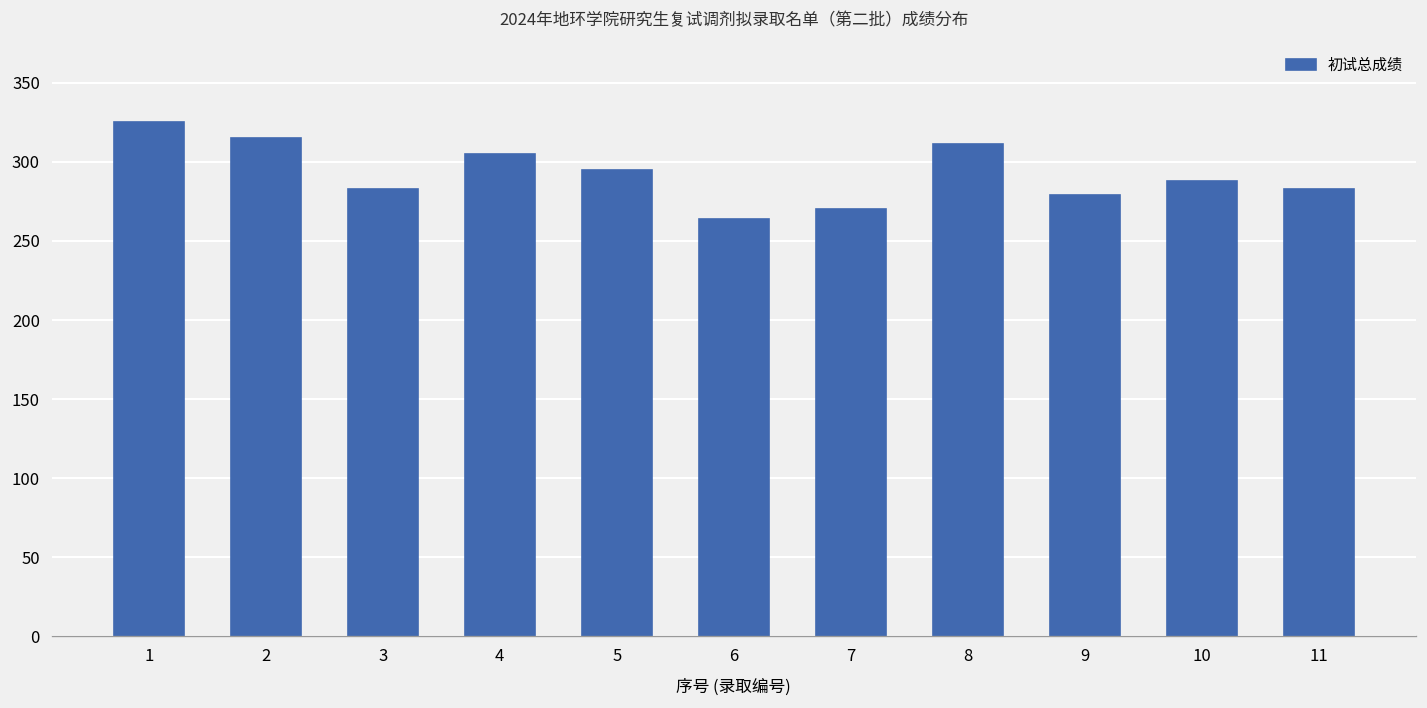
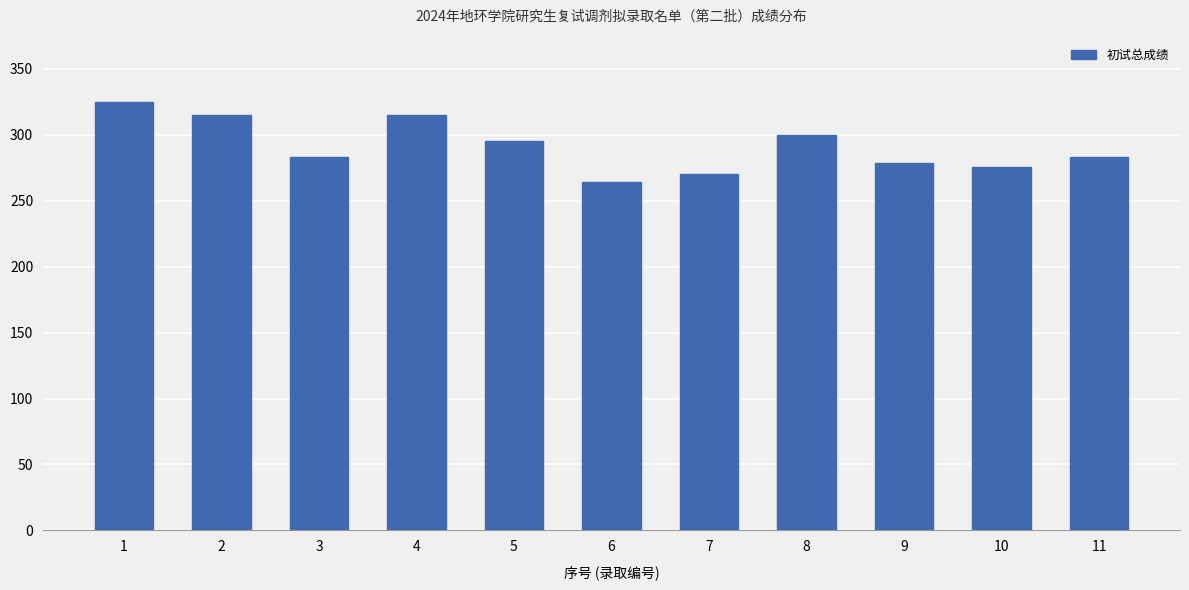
  {
    "1": 325,
    "2": 315,
    "3": 283,
-   "4": 305,
+   "4": 315,
    "5": 295,
    "6": 264,
    "7": 270,
-   "8": 311,
+   "8": 300,
    "9": 279,
-   "10": 288,
+   "10": 276,
    "11": 283
  }
